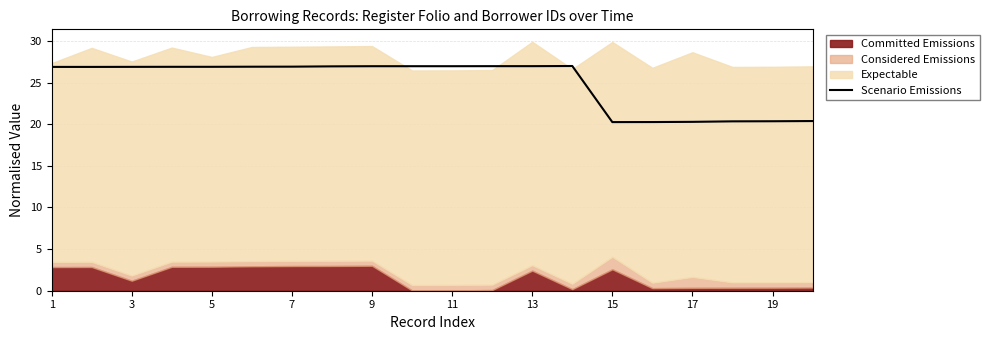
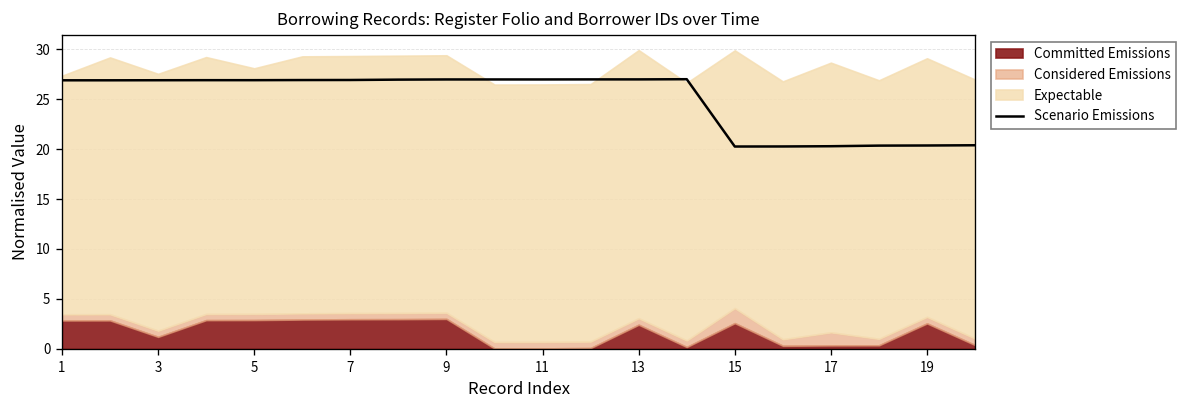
  {
    "Scenario Emissions": {
      "1": 27,
      "3": 27,
      "5": 27,
      "7": 27,
      "9": 27,
      "11": 27,
      "13": 27,
      "15": 20,
      "17": 20,
      "19": 20
    },
    "Committed Emissions": {
      "1": 3,
      "3": 1,
      "5": 3,
      "7": 3,
      "9": 3,
      "13": 2,
      "15": 3,
      "17": 0,
-     "19": 0
+     "19": 3
    },
    "Considered Emissions": {
      "1": 1,
      "3": 1,
      "5": 1,
      "7": 1,
      "9": 1,
      "11": 1,
      "13": 1,
      "15": 2,
      "17": 1,
      "19": 1
    },
    "Expectable": {
      "1": 24,
      "3": 26,
      "5": 25,
      "7": 26,
      "9": 26,
      "11": 26,
      "13": 27,
      "15": 26,
      "17": 27,
      "19": 26
    }
  }
